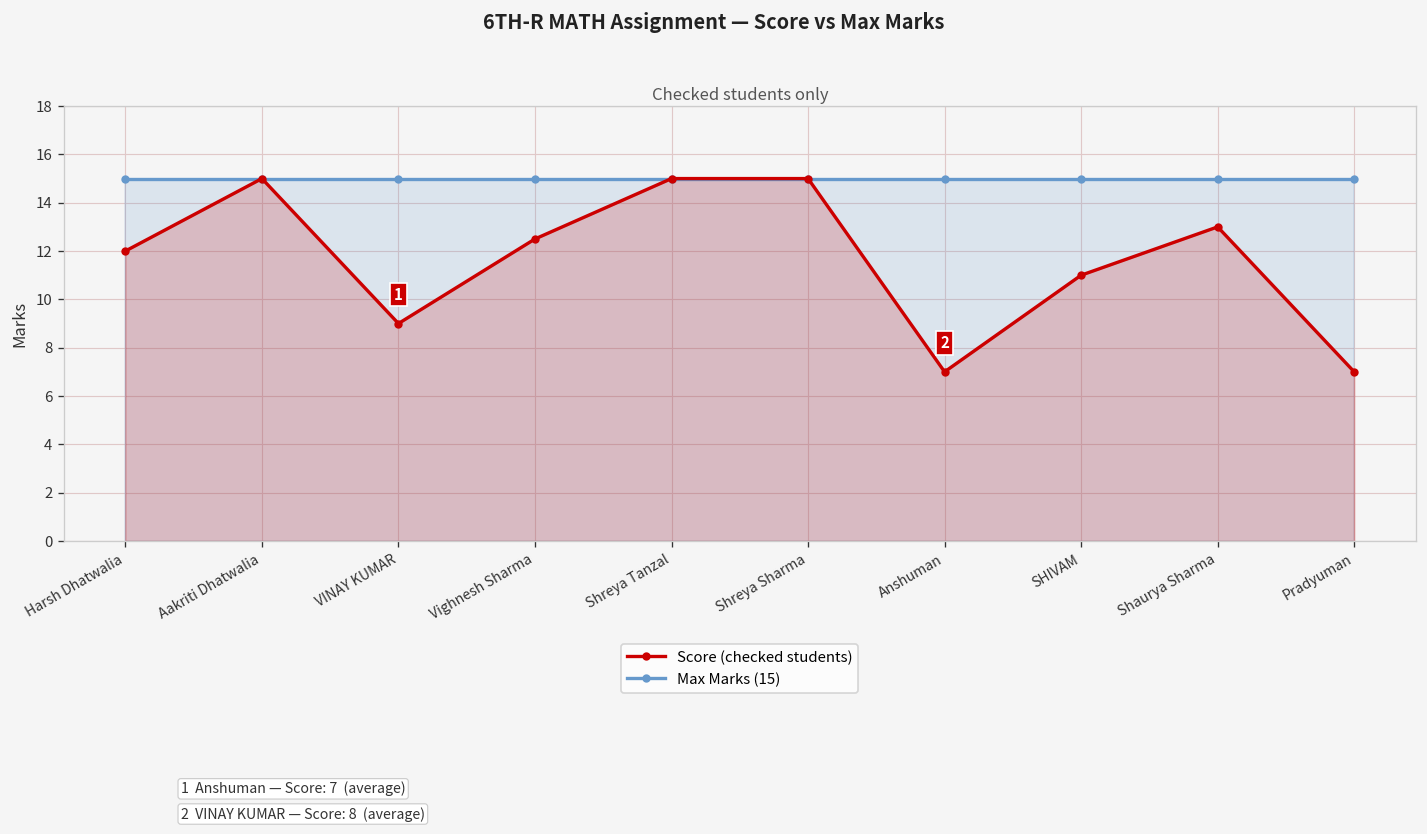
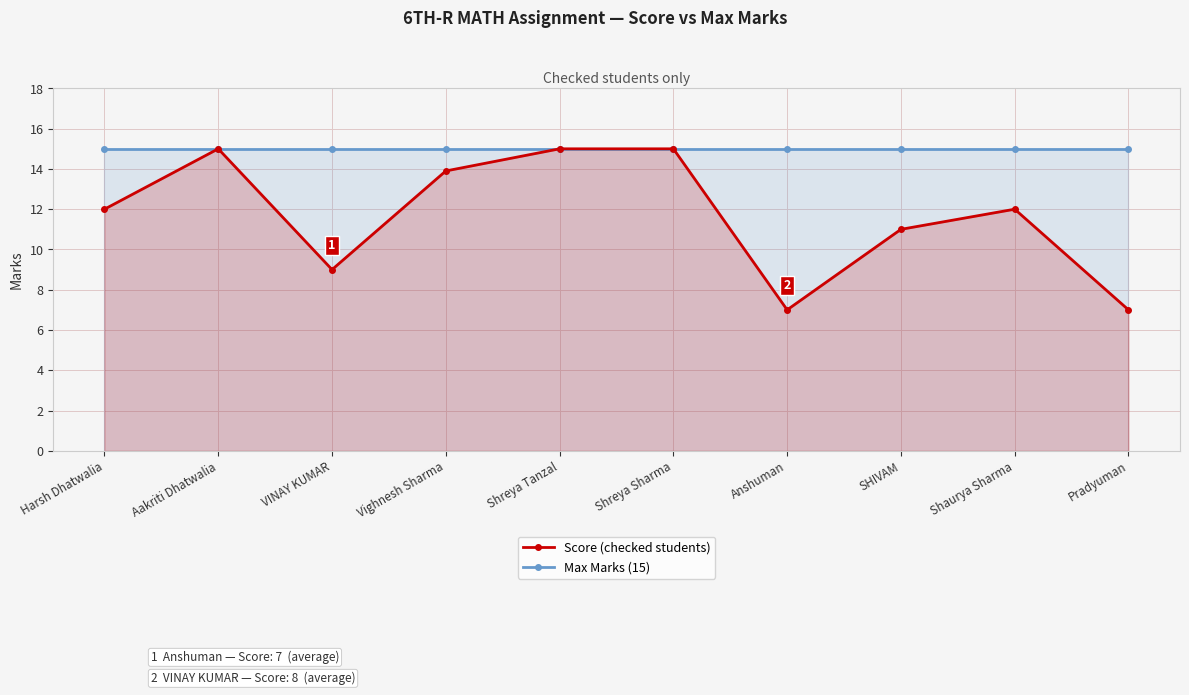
  {
    "Max Marks (15)": {
      "Harsh Dhatwalia": 15.0,
      "VINAY KUMAR": 15.0,
      "Vighnesh Sharma": 15.0,
      "Anshuman": 15.0,
      "SHIVAM": 15.0,
      "Shaurya Sharma": 15.0,
      "Pradyuman": 15.0
    },
    "Score (checked students)": {
      "Harsh Dhatwalia": 12.0,
-     "Vighnesh Sharma": 12.5,
+     "Vighnesh Sharma": 13.9,
      "SHIVAM": 11.0,
-     "Shaurya Sharma": 13,
+     "Shaurya Sharma": 12,
      "Pradyuman": 7.0
    }
  }
